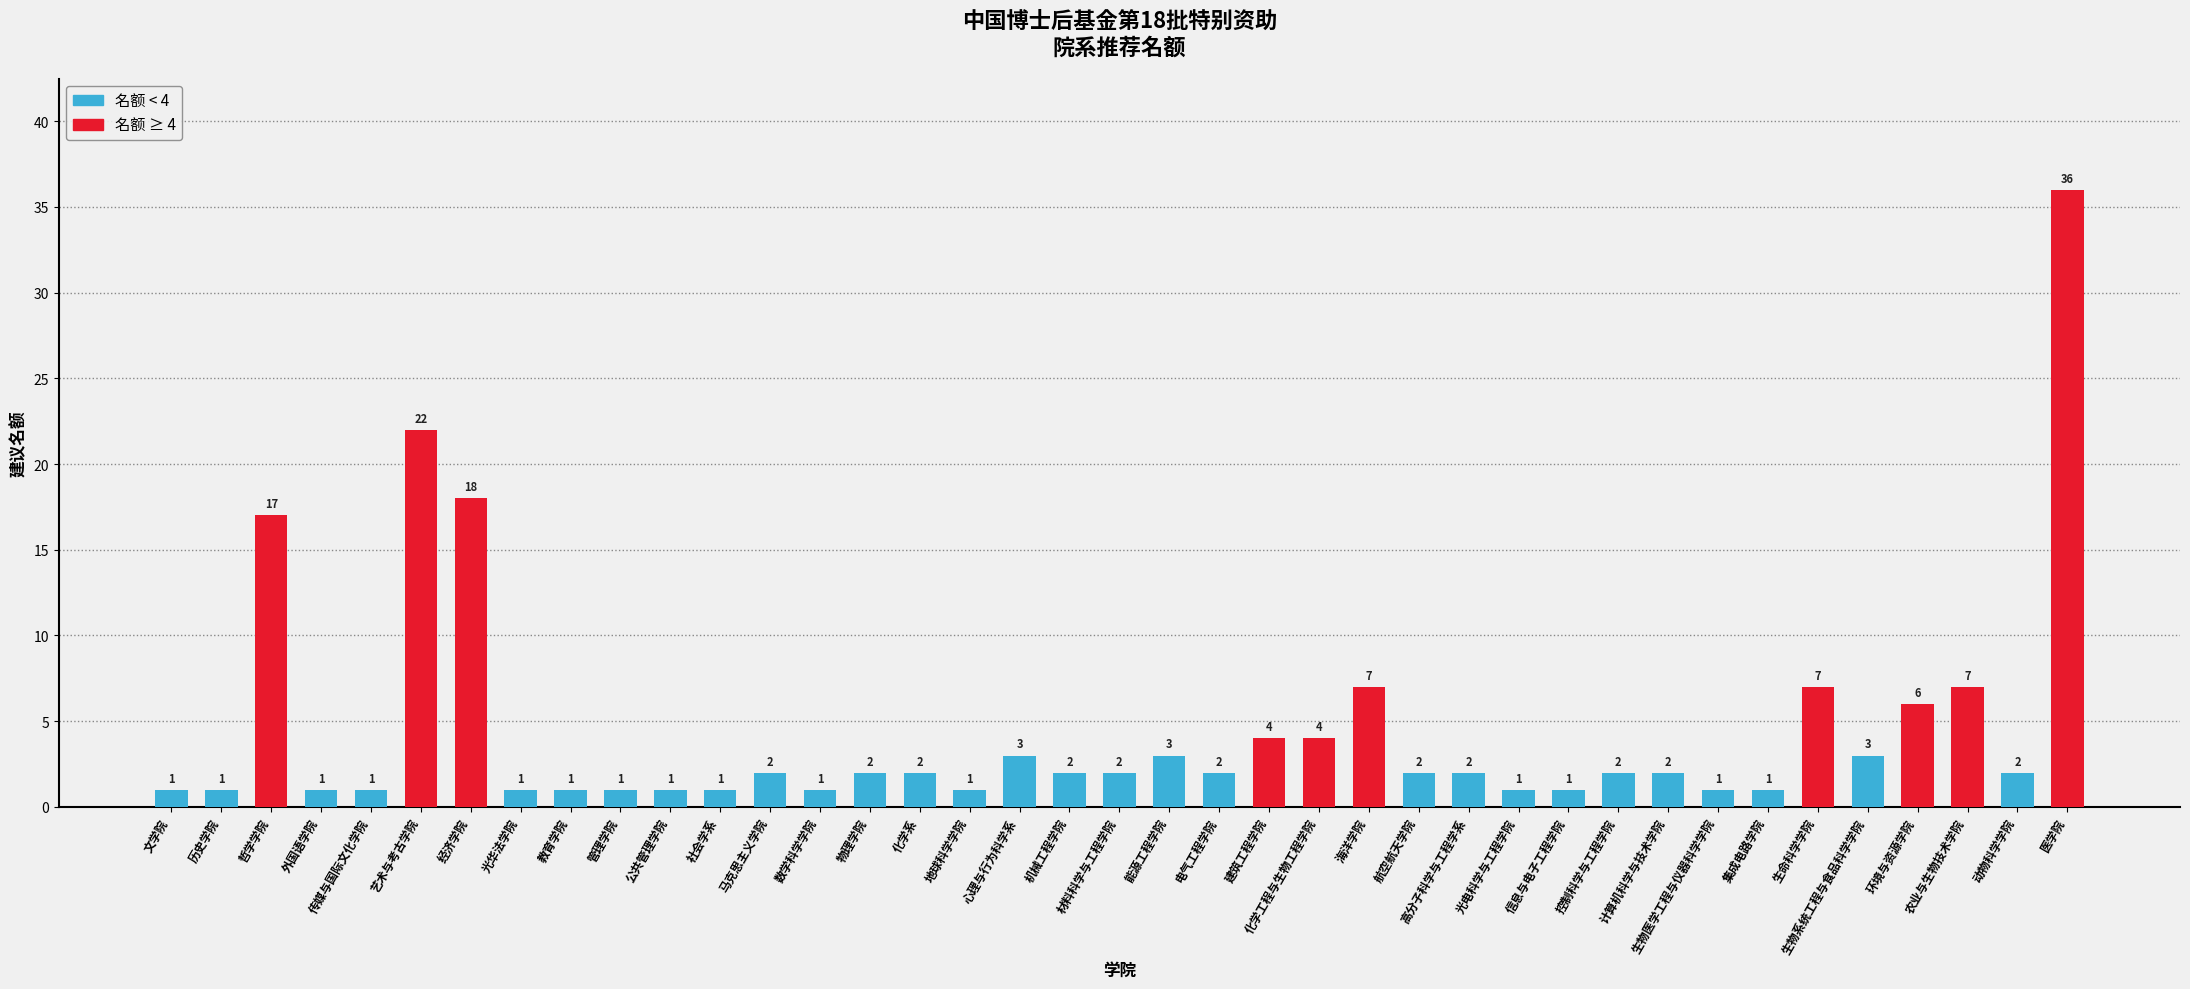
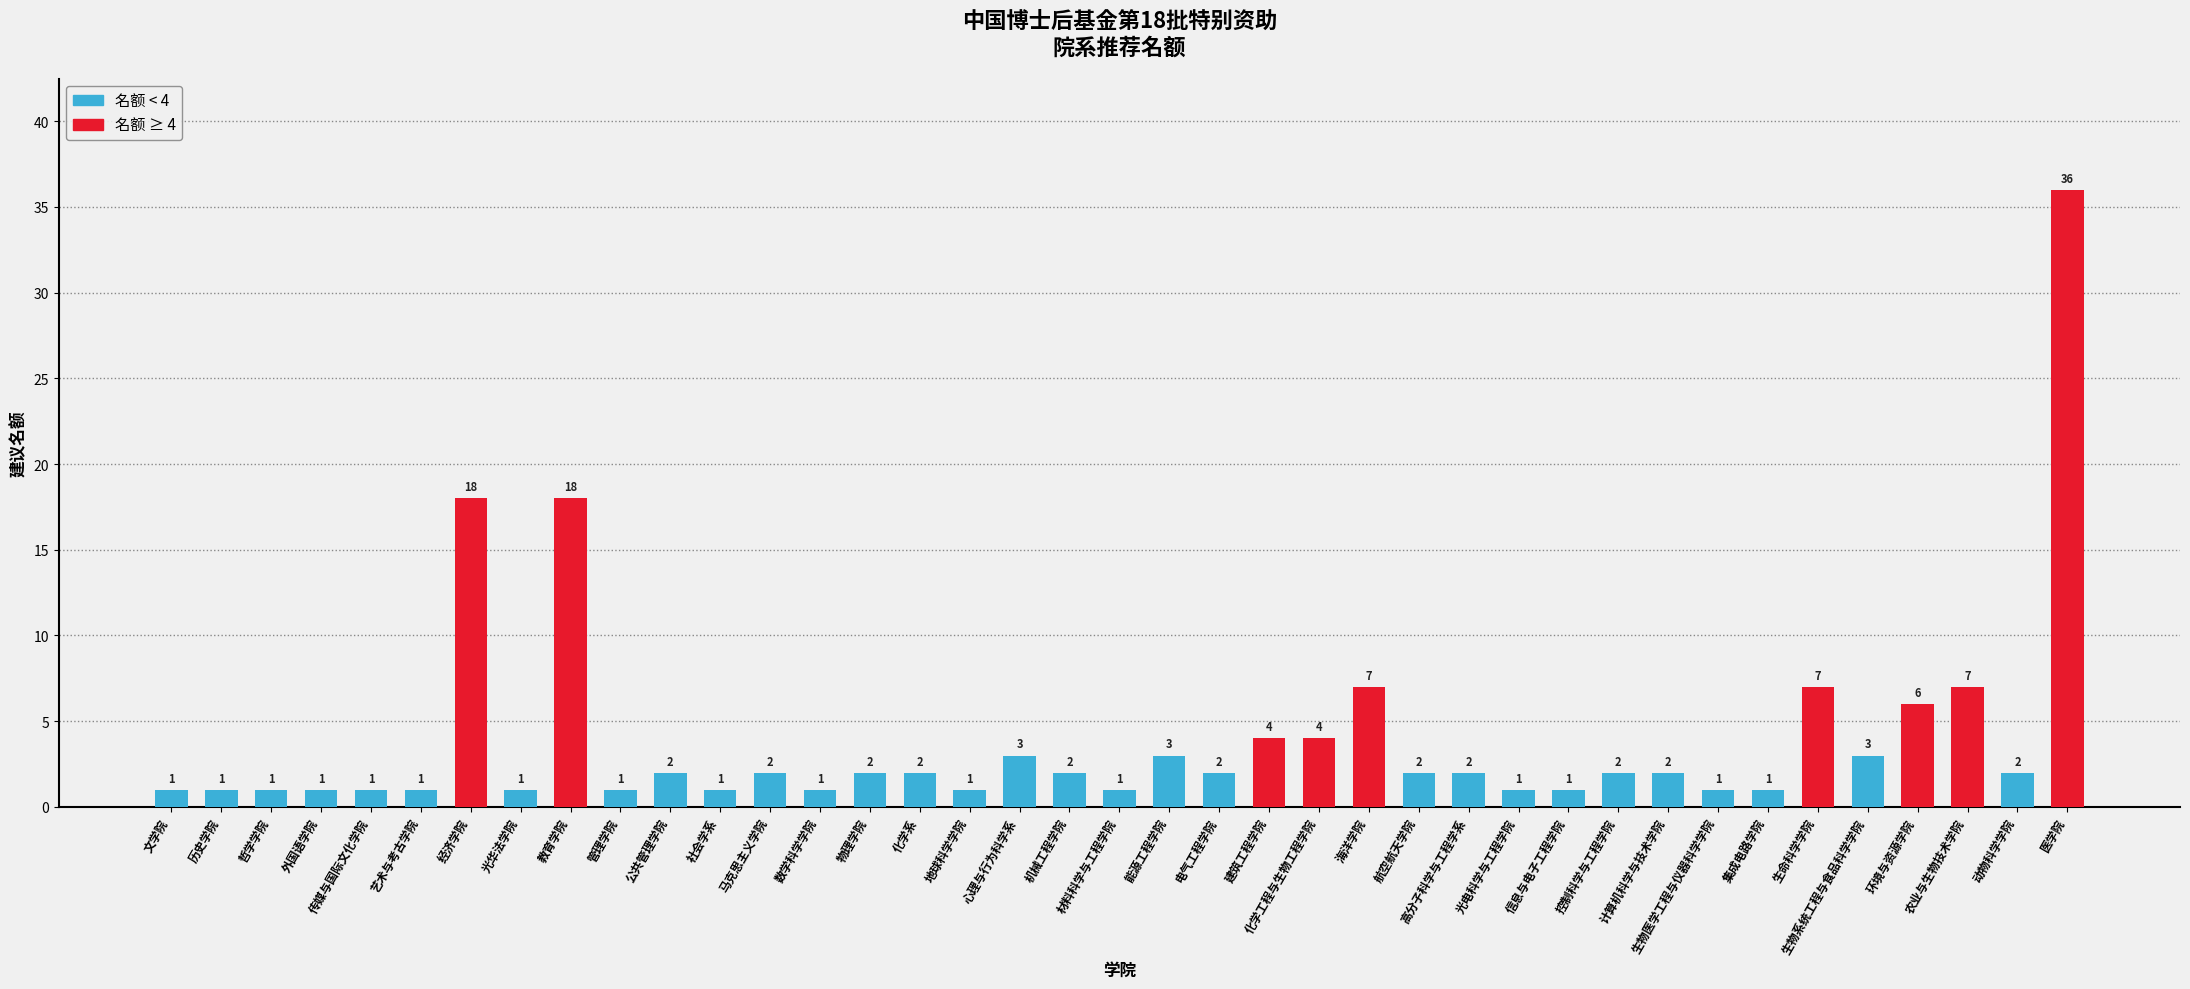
  {
    "文学院": 1,
    "历史学院": 1,
-   "哲学学院": 17,
+   "哲学学院": 1,
    "外国语学院": 1,
    "传媒与国际文化学院": 1,
-   "艺术与考古学院": 22,
+   "艺术与考古学院": 1,
    "经济学院": 18,
    "光华法学院": 1,
-   "教育学院": 1,
+   "教育学院": 18,
    "管理学院": 1,
-   "公共管理学院": 1,
+   "公共管理学院": 2,
    "社会学系": 1,
    "马克思主义学院": 2,
    "数学科学学院": 1,
    "物理学院": 2,
    "化学系": 2,
    "地球科学学院": 1,
    "心理与行为科学系": 3,
    "机械工程学院": 2,
-   "材料科学与工程学院": 2,
+   "材料科学与工程学院": 1,
    "能源工程学院": 3,
    "电气工程学院": 2,
    "建筑工程学院": 4,
    "化学工程与生物工程学院": 4,
    "海洋学院": 7,
    "航空航天学院": 2,
    "高分子科学与工程学系": 2,
    "光电科学与工程学院": 1,
    "信息与电子工程学院": 1,
    "控制科学与工程学院": 2,
    "计算机科学与技术学院": 2,
    "生物医学工程与仪器科学学院": 1,
    "集成电路学院": 1,
    "生命科学学院": 7,
    "生物系统工程与食品科学学院": 3,
    "环境与资源学院": 6,
    "农业与生物技术学院": 7,
    "动物科学学院": 2,
    "医学院": 36
  }
